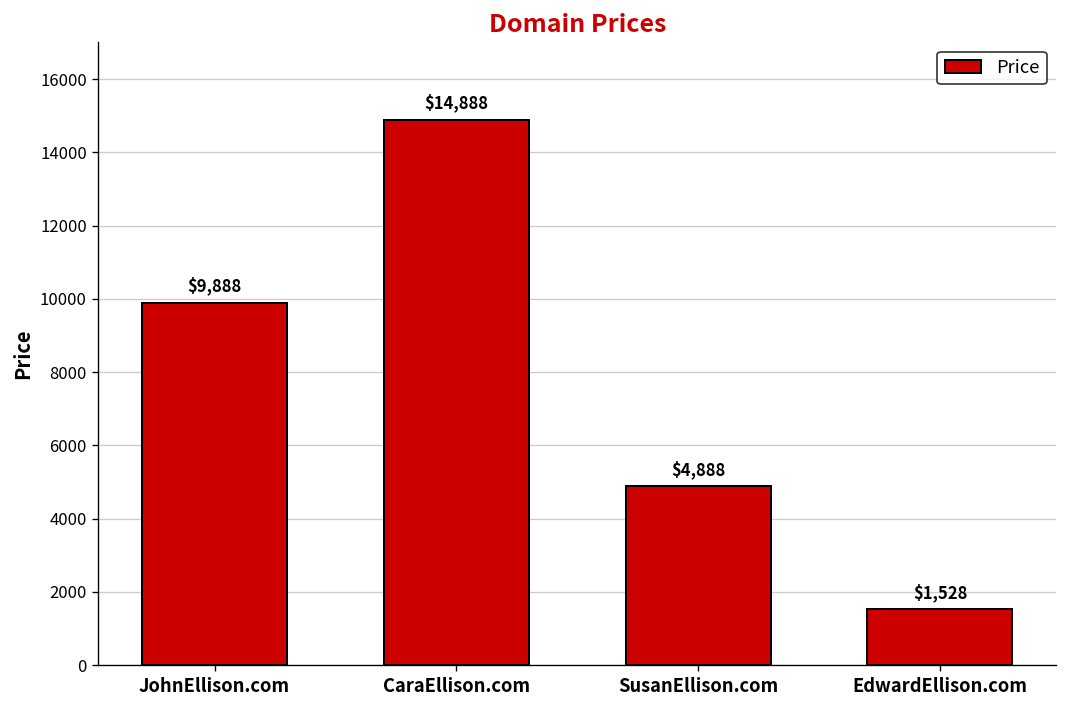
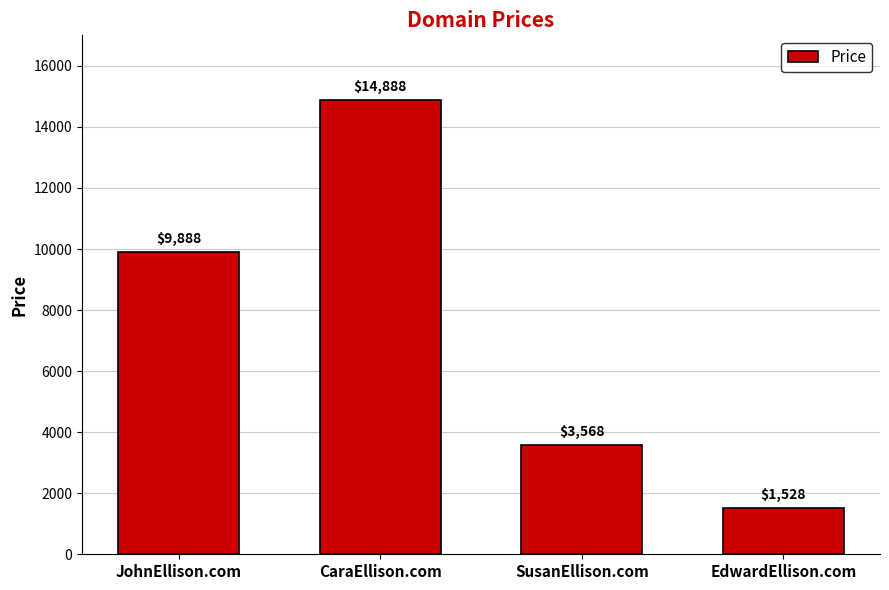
  {
    "JohnEllison.com": "$9,888",
    "CaraEllison.com": "$14,888",
-   "SusanEllison.com": "$4,888",
+   "SusanEllison.com": "$3,568",
    "EdwardEllison.com": "$1,528"
  }
